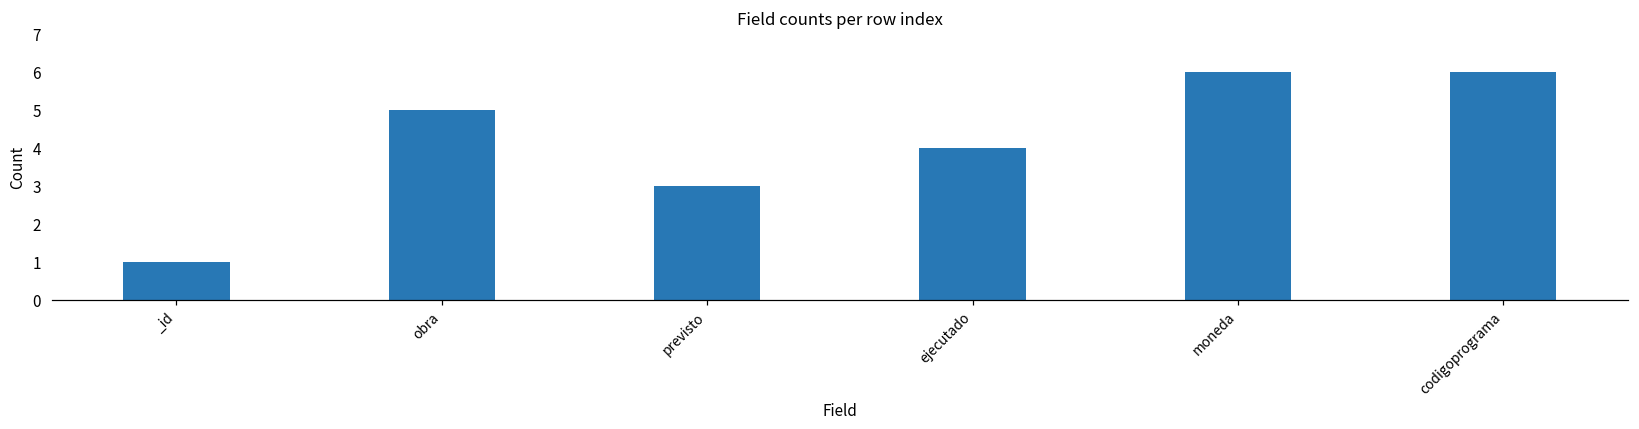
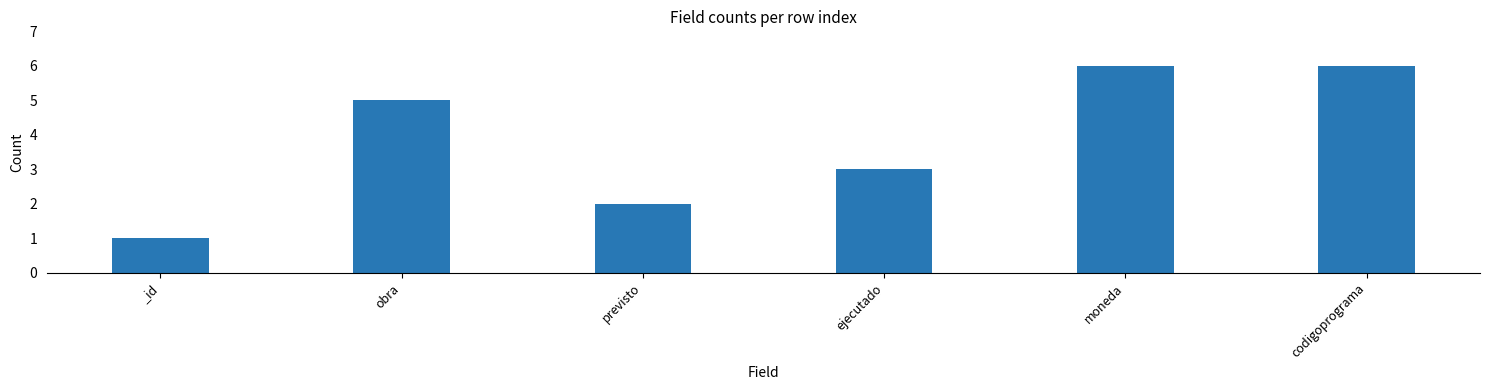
  {
    "_id": 1,
    "obra": 5,
-   "previsto": 3,
-   "ejecutado": 4,
+   "previsto": 2,
+   "ejecutado": 3,
    "moneda": 6,
    "codigoprograma": 6
  }
